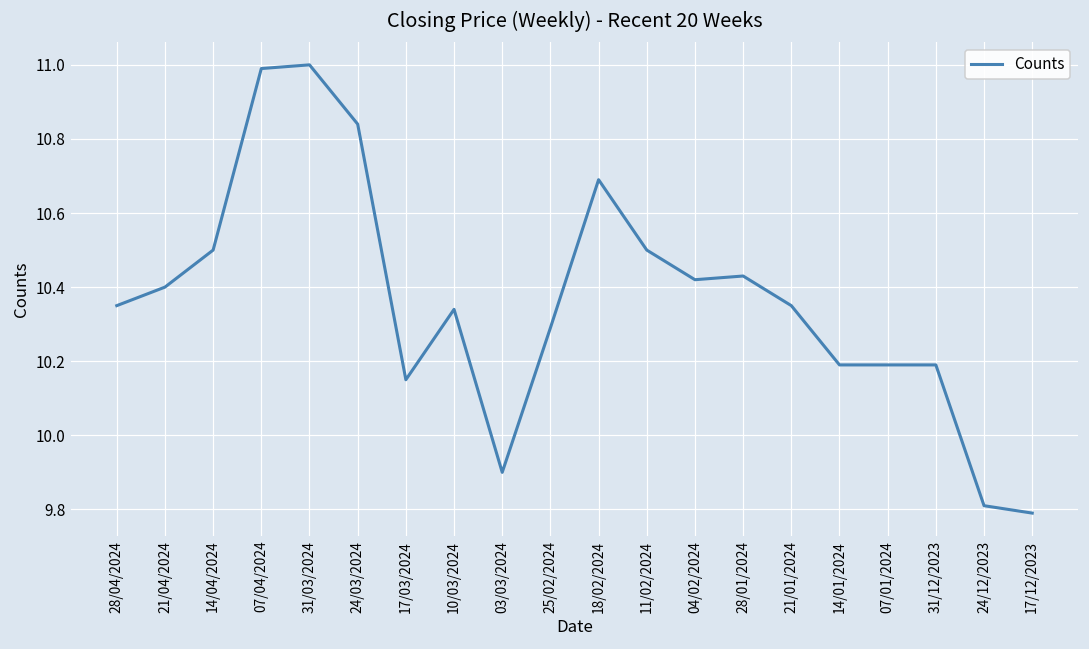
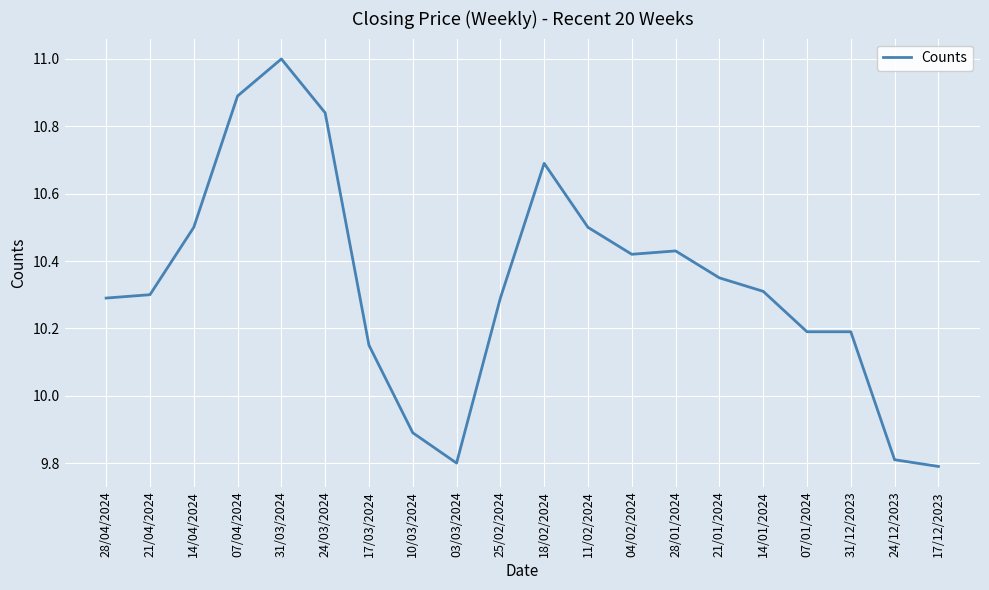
  {
-   "28/04/2024": 10.35,
-   "21/04/2024": 10.4,
+   "28/04/2024": 10.29,
+   "21/04/2024": 10.3,
    "14/04/2024": 10.50,
-   "07/04/2024": 10.99,
+   "07/04/2024": 10.89,
    "31/03/2024": 11.00,
    "24/03/2024": 10.84,
    "17/03/2024": 10.15,
-   "10/03/2024": 10.34,
-   "03/03/2024": 9.9,
+   "10/03/2024": 9.89,
+   "03/03/2024": 9.8,
    "25/02/2024": 10.29,
    "18/02/2024": 10.69,
    "11/02/2024": 10.50,
    "04/02/2024": 10.42,
    "28/01/2024": 10.43,
    "21/01/2024": 10.35,
-   "14/01/2024": 10.19,
+   "14/01/2024": 10.31,
    "07/01/2024": 10.19,
    "31/12/2023": 10.19,
    "24/12/2023": 9.81,
    "17/12/2023": 9.79
  }
